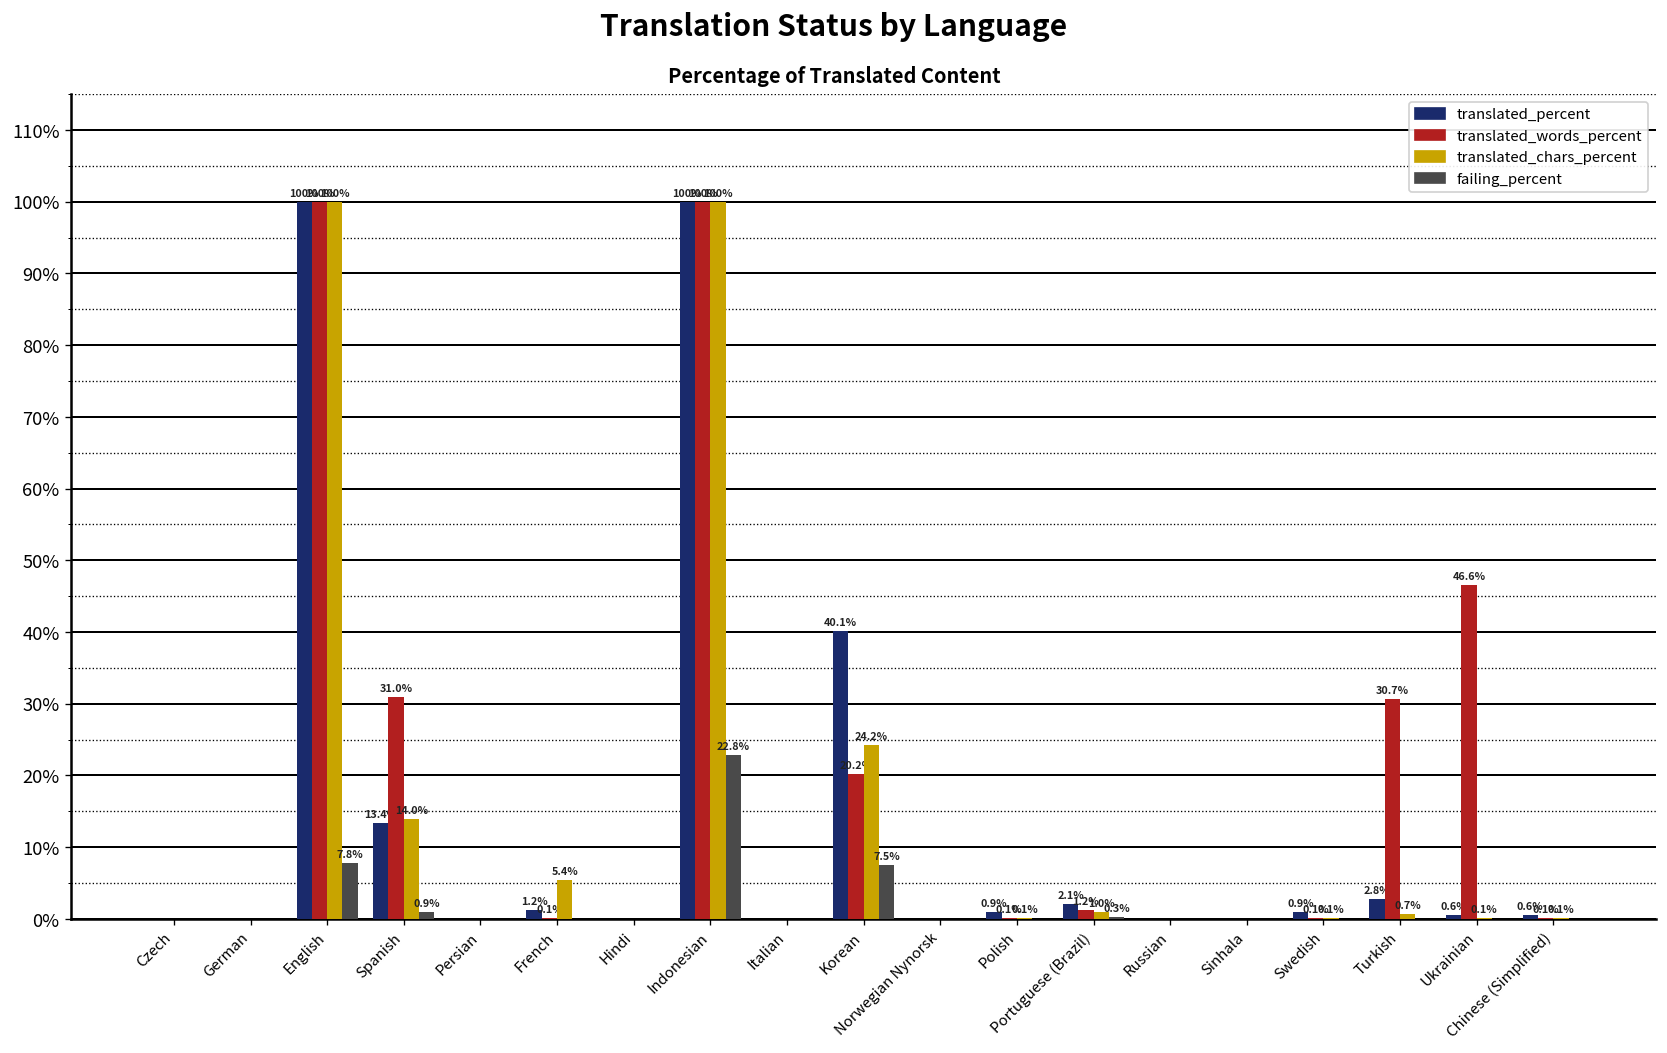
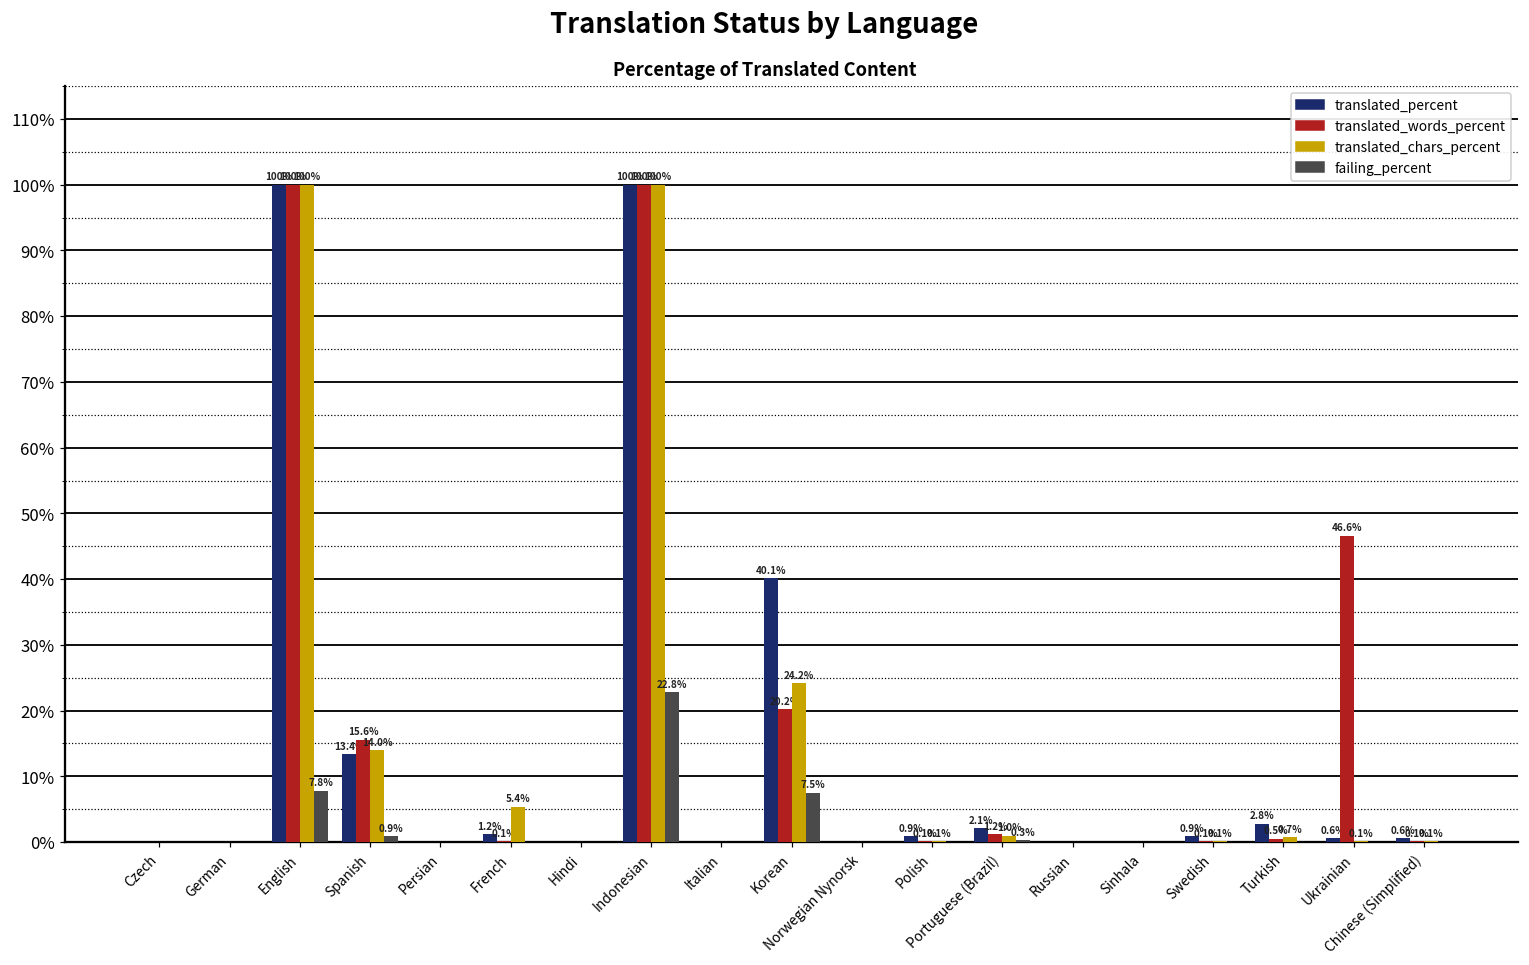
  {
    "translated_percent": {
      "Spanish": "13.4%",
      "French": "1.2%",
      "Korean": "40.1%",
      "Turkish": "2.8%",
      "Ukrainian": "0.6%"
    },
    "translated_words_percent": {
-     "Spanish": "31.0%",
+     "Spanish": "15.6%",
      "French": "0.1%",
      "Korean": "20.2%",
-     "Turkish": "30.7%",
+     "Turkish": "0.5%",
      "Ukrainian": "46.6%"
    },
    "translated_chars_percent": {
      "Spanish": "14.0%",
      "French": "5.4%",
      "Korean": "24.2%",
      "Ukrainian": "0.1%"
    },
    "failing_percent": {
      "English": "7.8%",
      "Spanish": "0.9%",
      "Indonesian": "22.8%",
      "Korean": "7.5%"
    }
  }
